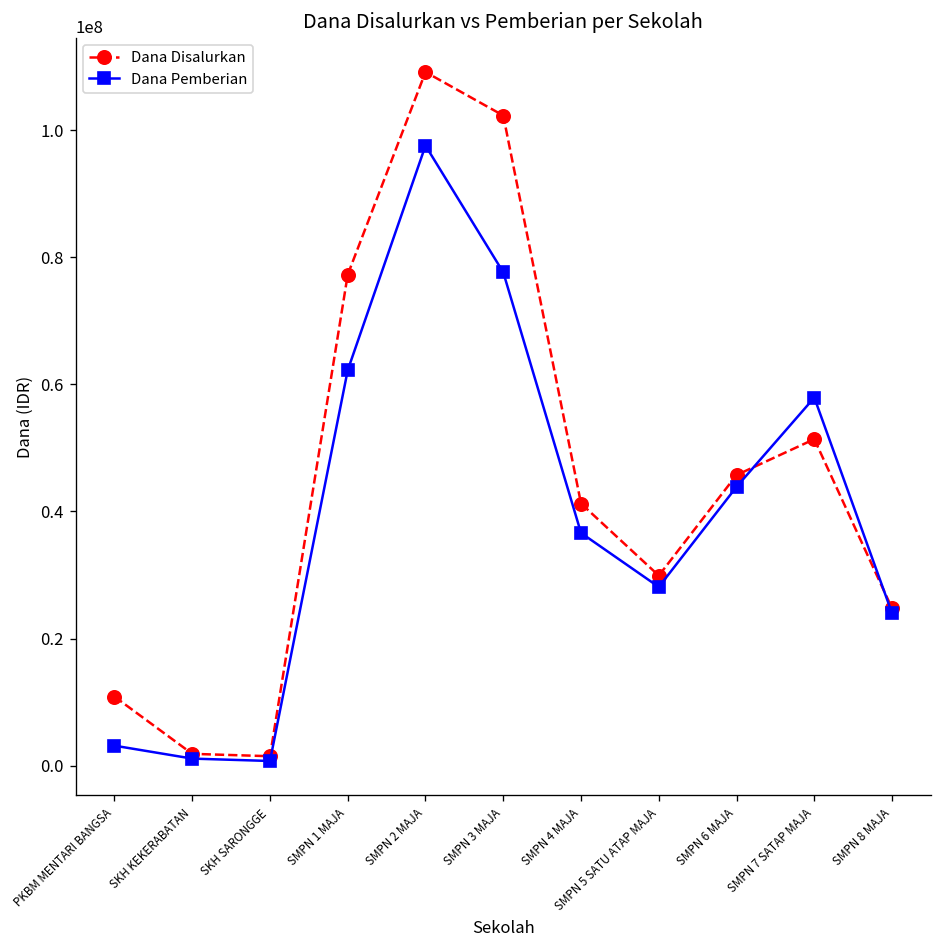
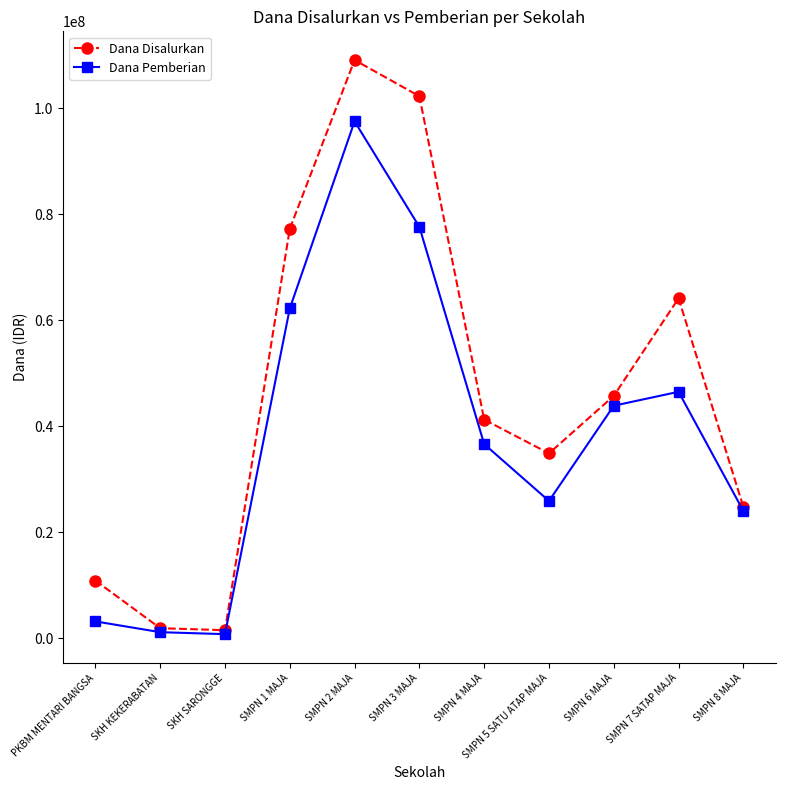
  {
    "Dana Disalurkan": {
      "PKBM MENTARI BANGSA": 11000000,
      "SKH KEKERABATAN": 2000000,
      "SKH SARONGGE": 2000000,
      "SMPN 1 MAJA": 77000000,
      "SMPN 2 MAJA": 109000000,
      "SMPN 3 MAJA": 102000000,
      "SMPN 4 MAJA": 41000000,
-     "SMPN 5 SATU ATAP MAJA": 30000000,
+     "SMPN 5 SATU ATAP MAJA": 35000000,
      "SMPN 6 MAJA": 46000000,
-     "SMPN 7 SATAP MAJA": 51000000,
+     "SMPN 7 SATAP MAJA": 64000000,
      "SMPN 8 MAJA": 25000000
    },
    "Dana Pemberian": {
      "PKBM MENTARI BANGSA": 3000000,
      "SKH KEKERABATAN": 1000000,
      "SKH SARONGGE": 1000000,
      "SMPN 1 MAJA": 62000000,
      "SMPN 2 MAJA": 98000000,
      "SMPN 3 MAJA": 78000000,
      "SMPN 4 MAJA": 37000000,
-     "SMPN 5 SATU ATAP MAJA": 28000000,
+     "SMPN 5 SATU ATAP MAJA": 26000000,
      "SMPN 6 MAJA": 44000000,
-     "SMPN 7 SATAP MAJA": 58000000,
+     "SMPN 7 SATAP MAJA": 47000000,
      "SMPN 8 MAJA": 24000000
    }
  }
